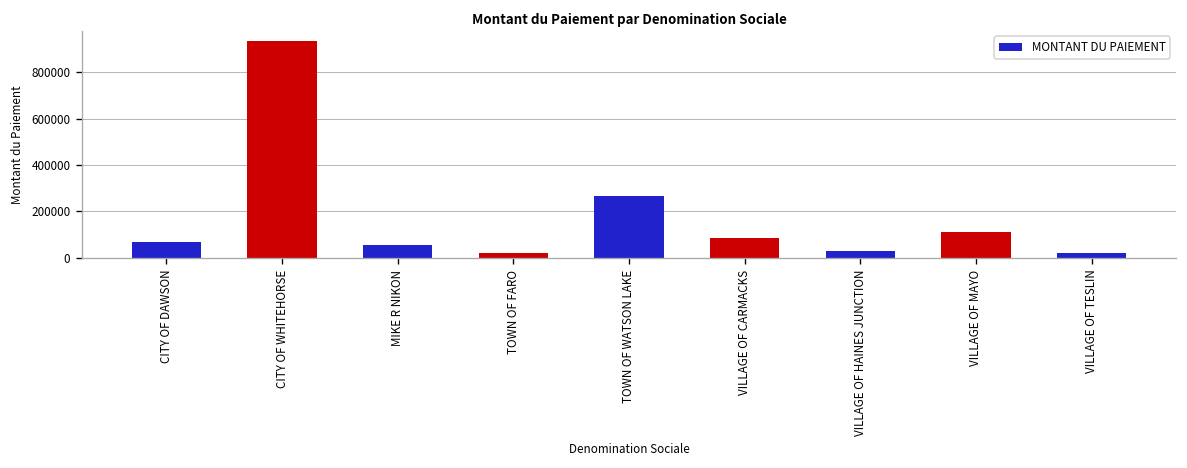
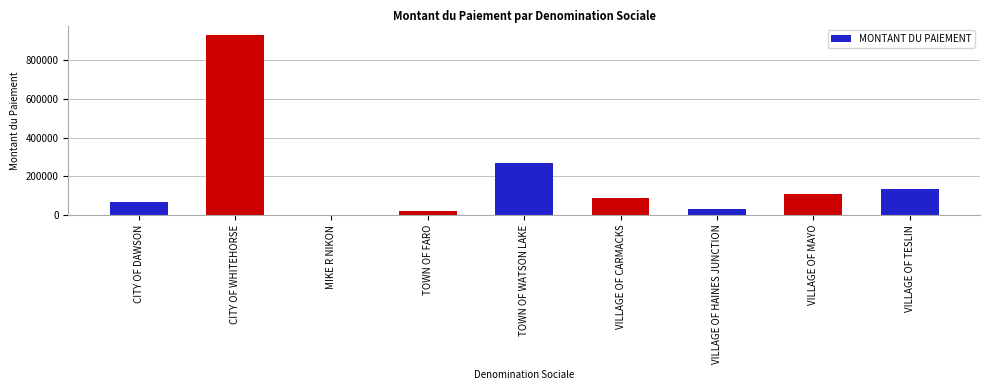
  {
    "CITY OF DAWSON": 70000,
    "CITY OF WHITEHORSE": 930000,
-   "MIKE R NIKON": 60000,
+   "MIKE R NIKON": 0,
    "TOWN OF FARO": 20000,
    "TOWN OF WATSON LAKE": 270000,
    "VILLAGE OF CARMACKS": 90000,
    "VILLAGE OF HAINES JUNCTION": 30000,
    "VILLAGE OF MAYO": 110000,
-   "VILLAGE OF TESLIN": 20000
+   "VILLAGE OF TESLIN": 140000
  }
